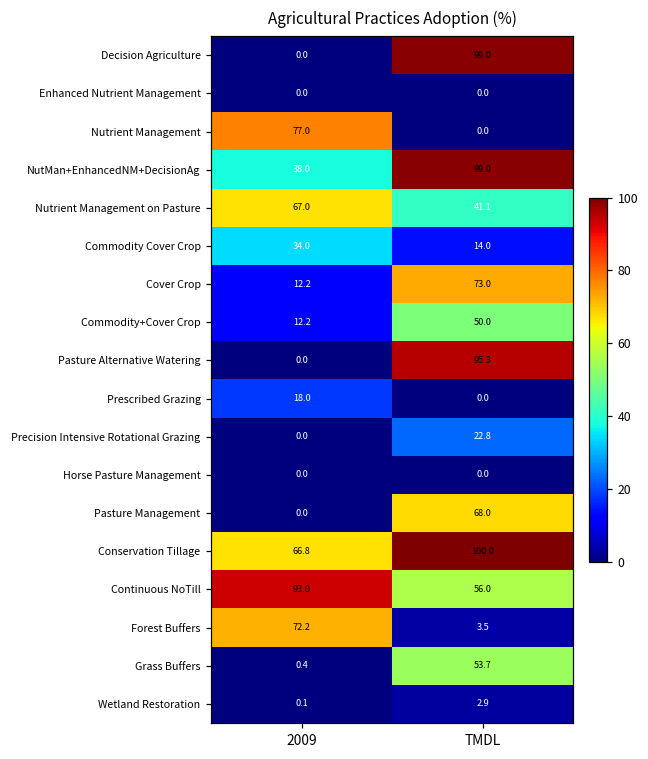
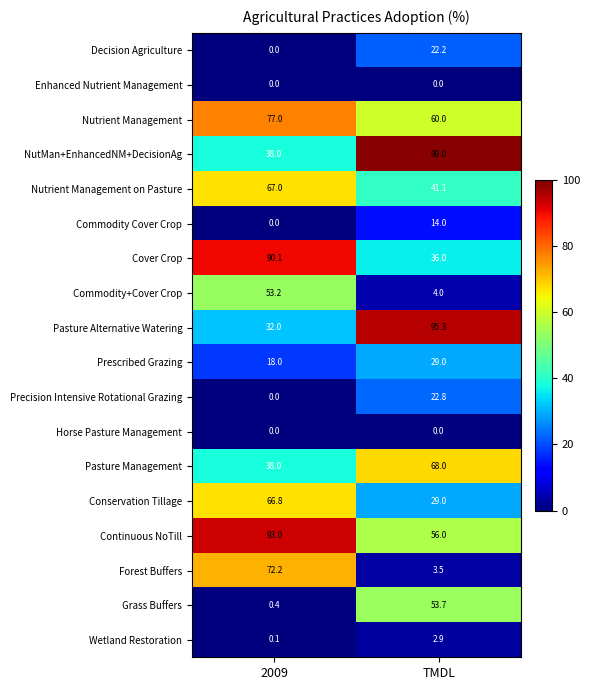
  {
    "Decision Agriculture": {
      "2009": 0.0,
-     "TMDL": 99.0
+     "TMDL": 22.2
    },
    "Enhanced Nutrient Management": {
      "2009": 0.0,
      "TMDL": 0.0
    },
    "Nutrient Management": {
      "2009": 77.0,
-     "TMDL": 0.0
+     "TMDL": 60.0
    },
    "NutMan+EnhancedNM+DecisionAg": {
      "2009": 38.0,
      "TMDL": 99.0
    },
    "Nutrient Management on Pasture": {
      "2009": 67.0,
      "TMDL": 41.1
    },
    "Commodity Cover Crop": {
-     "2009": 34.0,
+     "2009": 0.0,
      "TMDL": 14.0
    },
    "Cover Crop": {
-     "2009": 12.2,
-     "TMDL": 73.0
+     "2009": 90.1,
+     "TMDL": 36.0
    },
    "Commodity+Cover Crop": {
-     "2009": 12.2,
-     "TMDL": 50.0
+     "2009": 53.2,
+     "TMDL": 4.0
    },
    "Pasture Alternative Watering": {
-     "2009": 0.0,
+     "2009": 32.0,
      "TMDL": 95.3
    },
    "Prescribed Grazing": {
      "2009": 18.0,
-     "TMDL": 0.0
+     "TMDL": 29.0
    },
    "Precision Intensive Rotational Grazing": {
      "2009": 0.0,
      "TMDL": 22.8
    },
    "Horse Pasture Management": {
      "2009": 0.0,
      "TMDL": 0.0
    },
    "Pasture Management": {
-     "2009": 0.0,
+     "2009": 38.0,
      "TMDL": 68.0
    },
    "Conservation Tillage": {
      "2009": 66.8,
-     "TMDL": 100.0
+     "TMDL": 29.0
    },
    "Continuous NoTill": {
      "2009": 93.0,
      "TMDL": 56.0
    },
    "Forest Buffers": {
      "2009": 72.2,
      "TMDL": 3.5
    },
    "Grass Buffers": {
      "2009": 0.4,
      "TMDL": 53.7
    },
    "Wetland Restoration": {
      "2009": 0.1,
      "TMDL": 2.9
    }
  }
